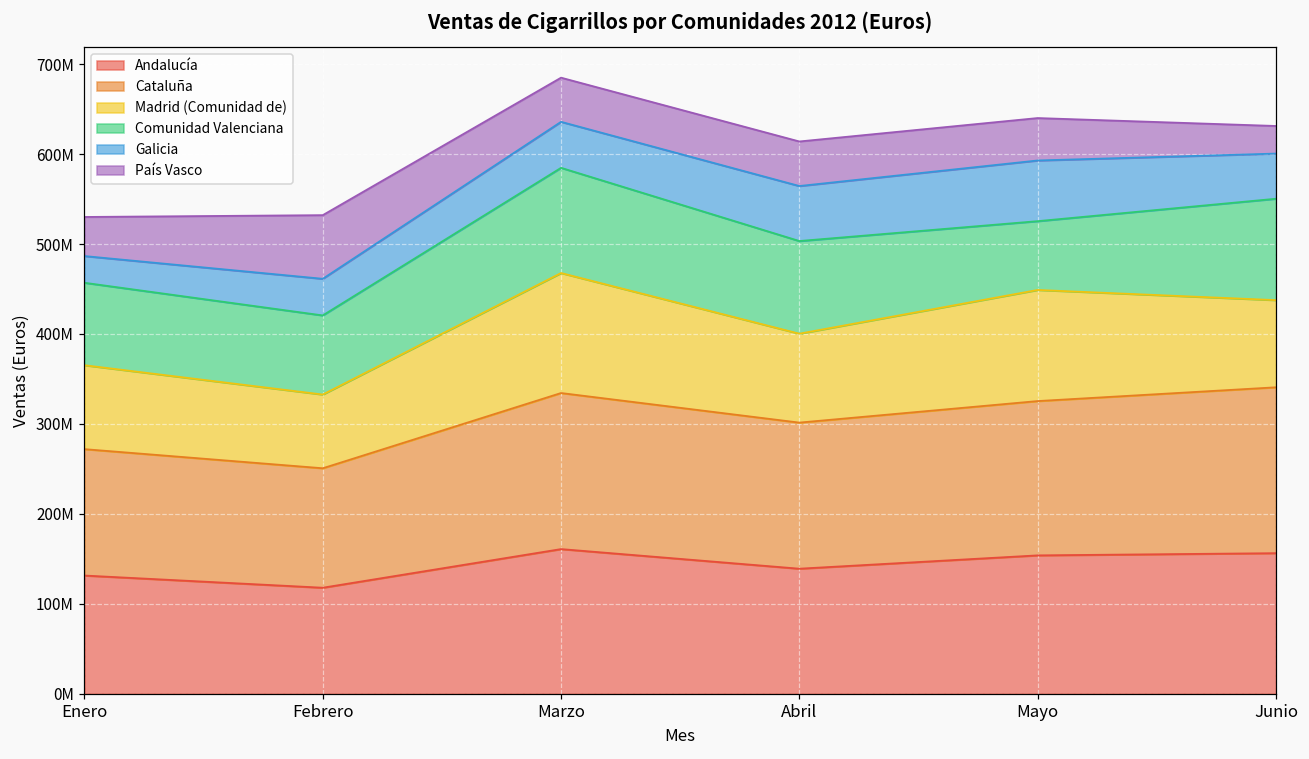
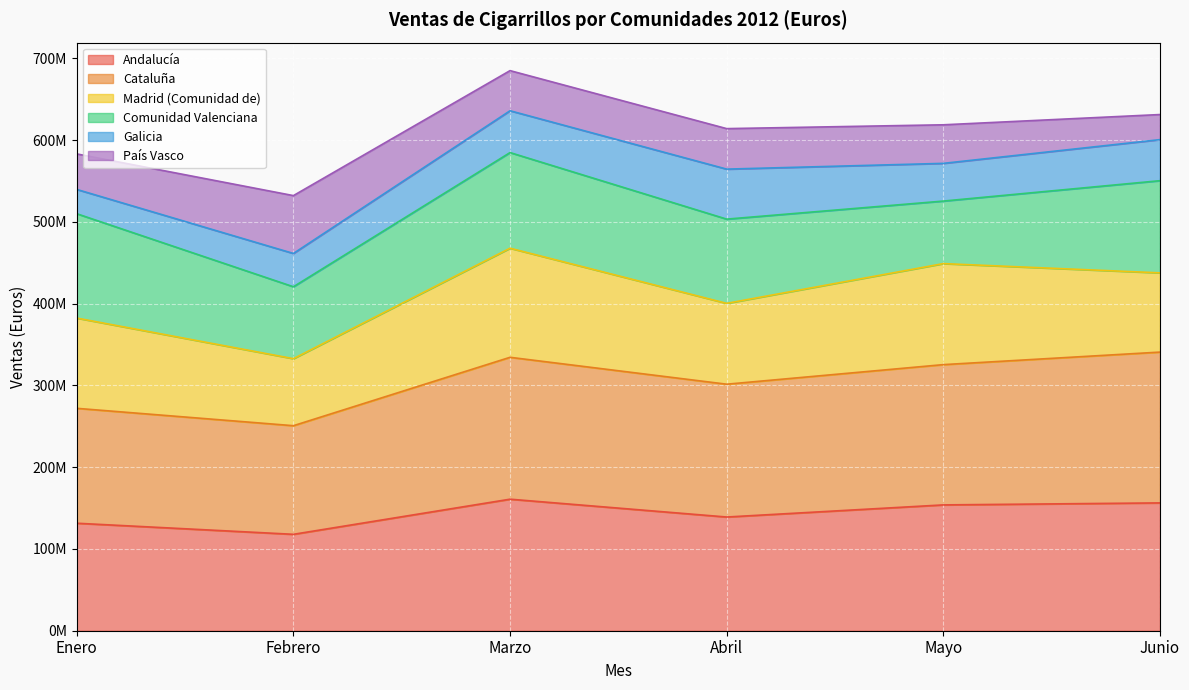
  {
    "Madrid (Comunidad de)": {
-     "Enero": 90000000,
+     "Enero": 110000000,
      "Febrero": 80000000,
      "Marzo": 130000000,
      "Abril": 100000000,
      "Mayo": 120000000,
      "Junio": 100000000
    },
    "Comunidad Valenciana": {
-     "Enero": 90000000,
+     "Enero": 130000000,
      "Febrero": 90000000,
      "Marzo": 120000000,
      "Abril": 100000000,
      "Mayo": 80000000,
      "Junio": 110000000
    },
    "Galicia": {
      "Enero": 30000000,
      "Febrero": 40000000,
      "Marzo": 50000000,
      "Abril": 60000000,
-     "Mayo": 70000000,
+     "Mayo": 50000000,
      "Junio": 50000000
    },
    "País Vasco": {
      "Enero": 40000000,
      "Febrero": 70000000,
      "Marzo": 50000000,
      "Abril": 50000000,
      "Mayo": 50000000,
      "Junio": 30000000
    }
  }
